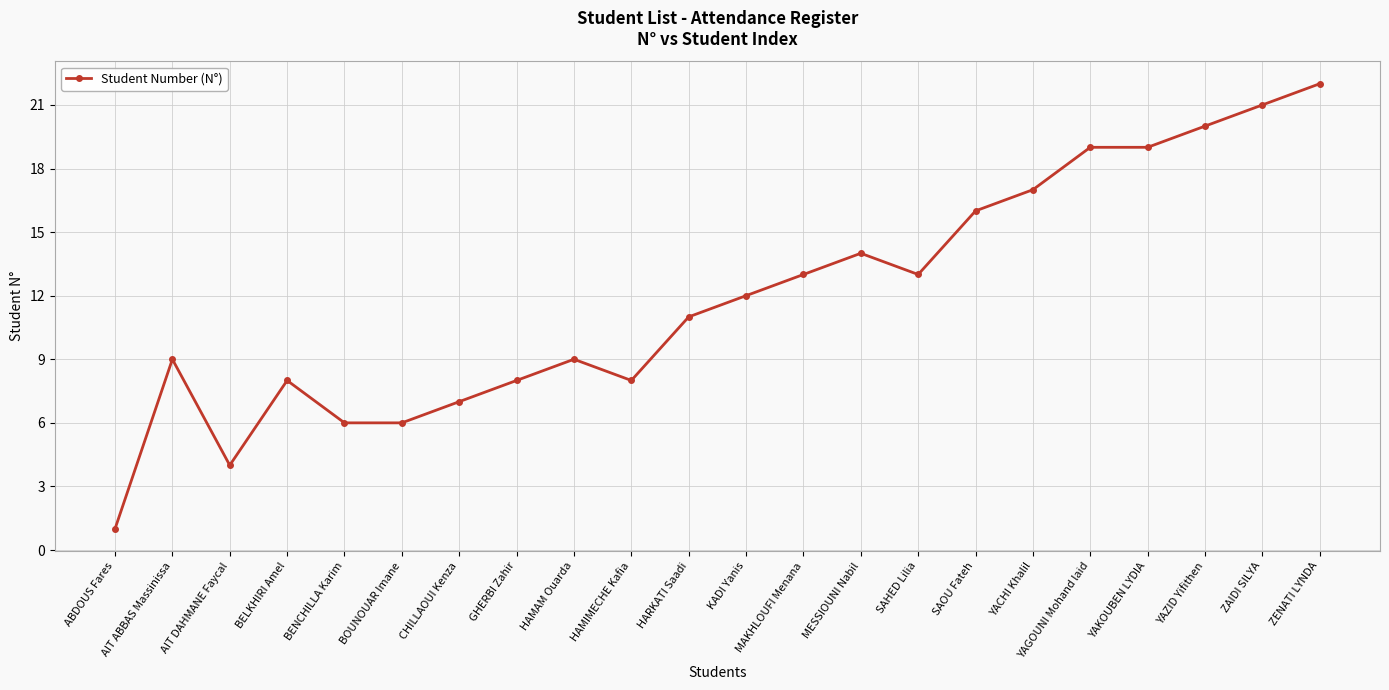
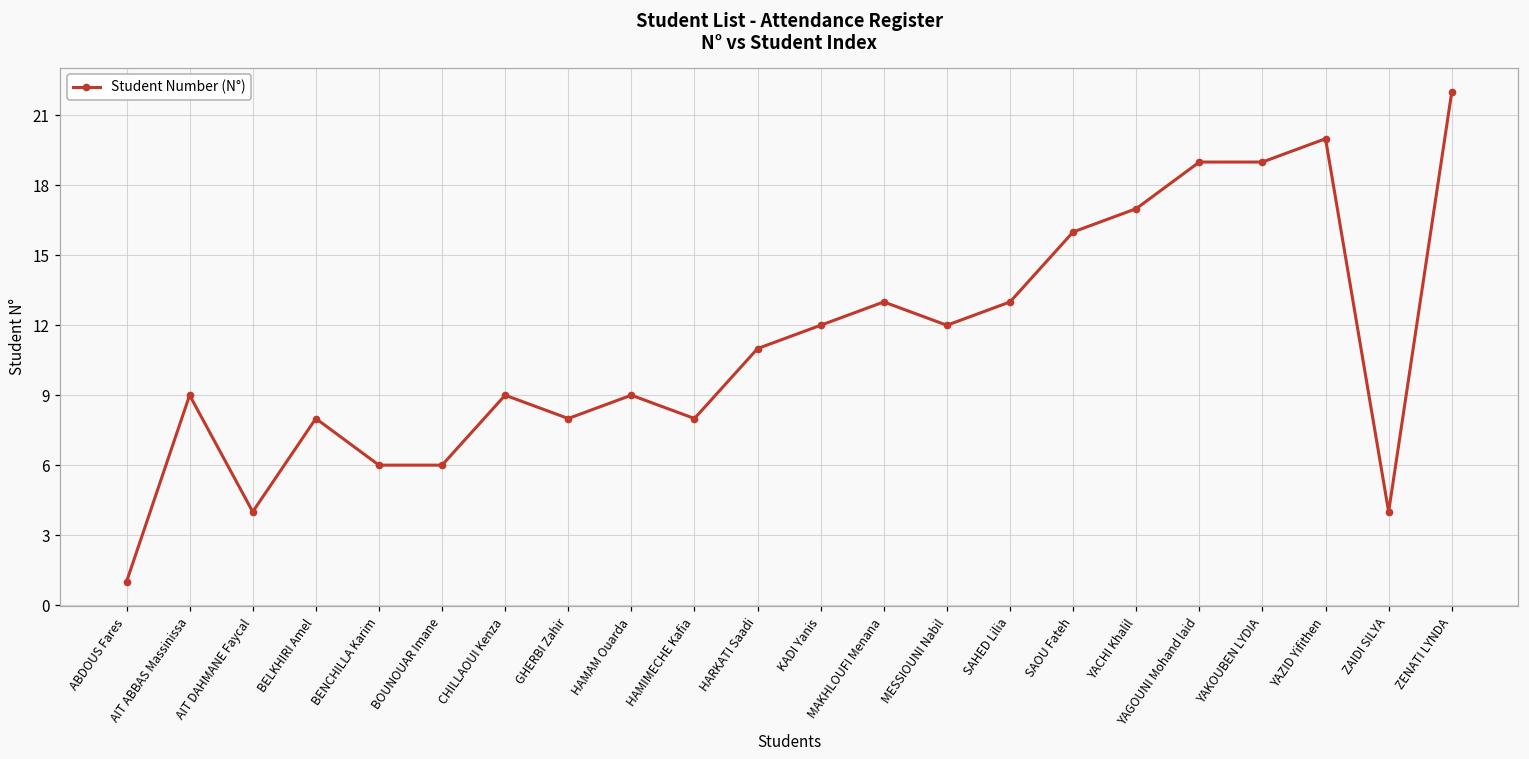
  {
    "ABDOUS Fares": 1,
    "AIT ABBAS Massinissa": 9,
    "AIT DAHMANE Faycal": 4,
    "BELKHIRI Amel": 8,
    "BENCHILLA Karim": 6,
    "BOUNOUAR Imane": 6,
-   "CHILLAOUI Kenza": 7,
+   "CHILLAOUI Kenza": 9,
    "GHERBI Zahir": 8,
    "HAMAM Ouarda": 9,
    "HAMIMECHE Kafia": 8,
    "HARKATI Saadi": 11,
    "KADI Yanis": 12,
    "MAKHLOUFI Menana": 13,
-   "MESSIOUNI Nabil": 14,
+   "MESSIOUNI Nabil": 12,
    "SAHED Lilia": 13,
    "SAOU Fateh": 16,
    "YACHI Khalil": 17,
    "YAGOUNI Mohand laid": 19,
    "YAKOUBEN LYDIA": 19,
    "YAZID Yifithen": 20,
-   "ZAIDI SILYA": 21,
+   "ZAIDI SILYA": 4,
    "ZENATI LYNDA": 22
  }
